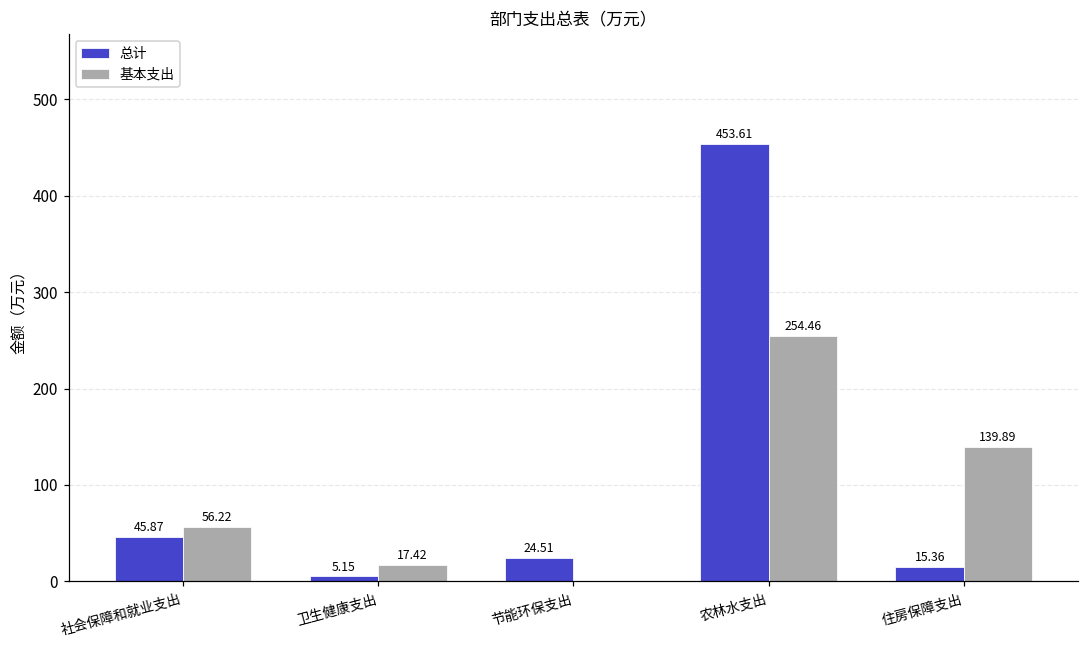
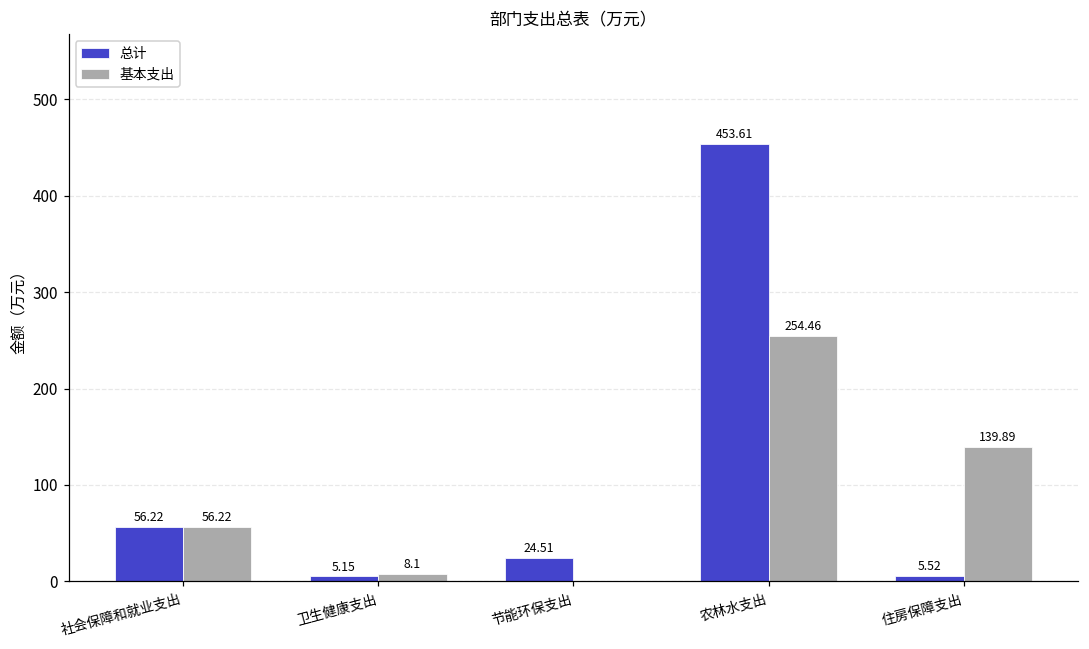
  {
    "总计": {
-     "社会保障和就业支出": 45.87,
+     "社会保障和就业支出": 56.22,
      "卫生健康支出": 5.15,
      "节能环保支出": 24.51,
      "农林水支出": 453.61,
-     "住房保障支出": 15.36
+     "住房保障支出": 5.52
    },
    "基本支出": {
      "社会保障和就业支出": 56.22,
-     "卫生健康支出": 17.42,
+     "卫生健康支出": 8.1,
      "农林水支出": 254.46,
      "住房保障支出": 139.89
    }
  }
